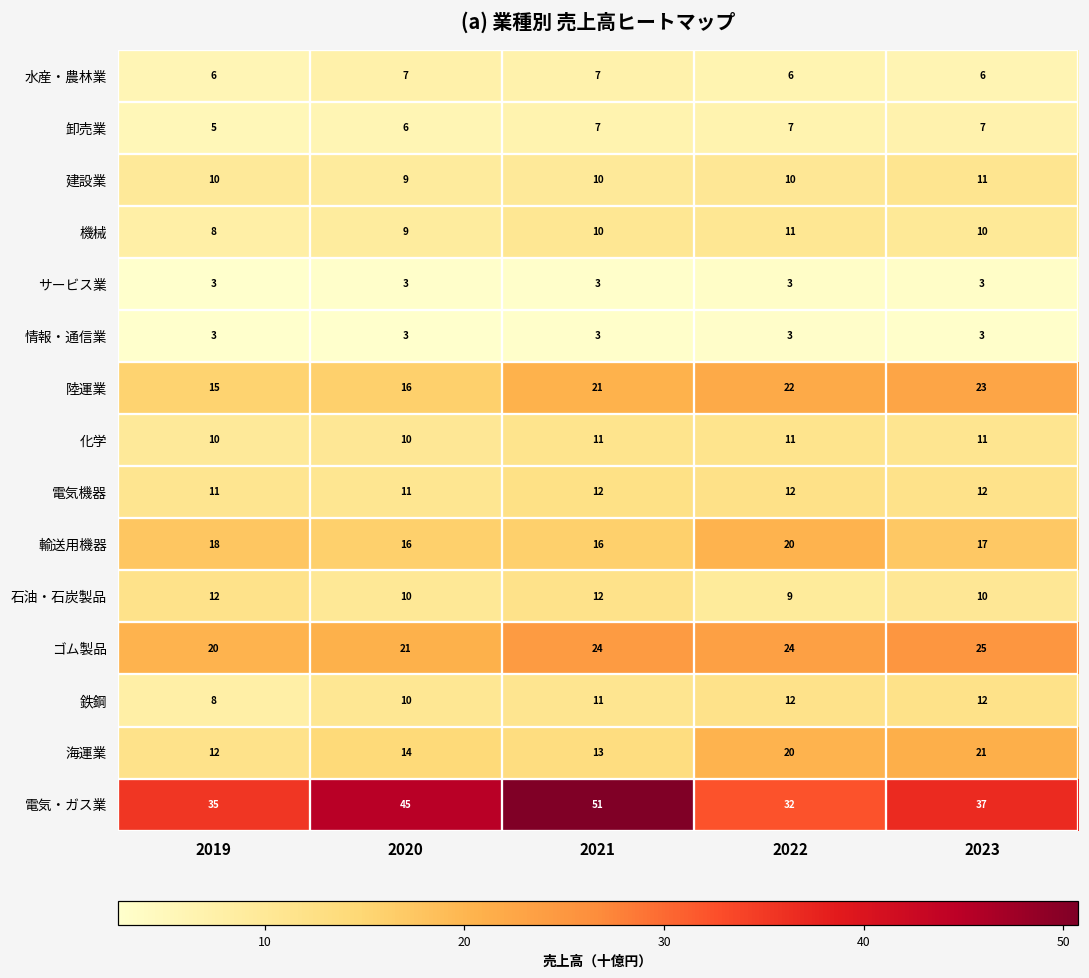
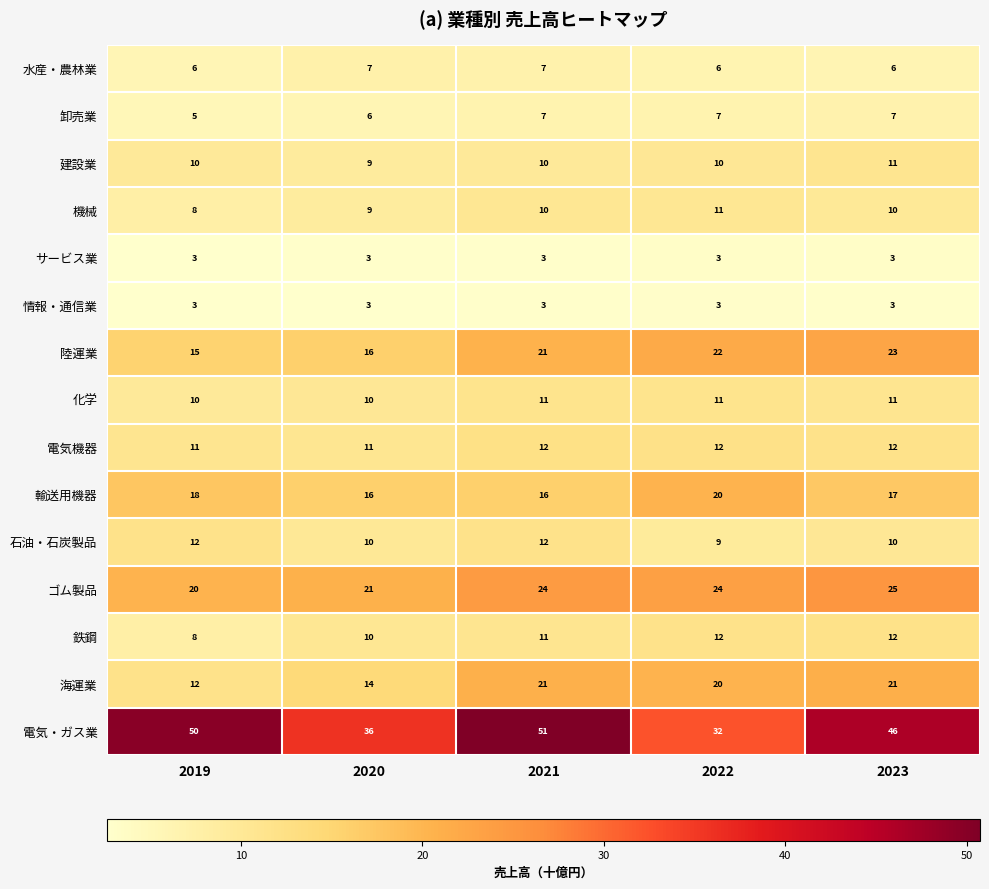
  {
    "水産・農林業": {
      "2019": 6,
      "2020": 7,
      "2021": 7,
      "2022": 6,
      "2023": 6
    },
    "卸売業": {
      "2019": 5,
      "2020": 6,
      "2021": 7,
      "2022": 7,
      "2023": 7
    },
    "建設業": {
      "2019": 10,
      "2020": 9,
      "2021": 10,
      "2022": 10,
      "2023": 11
    },
    "機械": {
      "2019": 8,
      "2020": 9,
      "2021": 10,
      "2022": 11,
      "2023": 10
    },
    "サービス業": {
      "2019": 3,
      "2020": 3,
      "2021": 3,
      "2022": 3,
      "2023": 3
    },
    "情報・通信業": {
      "2019": 3,
      "2020": 3,
      "2021": 3,
      "2022": 3,
      "2023": 3
    },
    "陸運業": {
      "2019": 15,
      "2020": 16,
      "2021": 21,
      "2022": 22,
      "2023": 23
    },
    "化学": {
      "2019": 10,
      "2020": 10,
      "2021": 11,
      "2022": 11,
      "2023": 11
    },
    "電気機器": {
      "2019": 11,
      "2020": 11,
      "2021": 12,
      "2022": 12,
      "2023": 12
    },
    "輸送用機器": {
      "2019": 18,
      "2020": 16,
      "2021": 16,
      "2022": 20,
      "2023": 17
    },
    "石油・石炭製品": {
      "2019": 12,
      "2020": 10,
      "2021": 12,
      "2022": 9,
      "2023": 10
    },
    "ゴム製品": {
      "2019": 20,
      "2020": 21,
      "2021": 24,
      "2022": 24,
      "2023": 25
    },
    "鉄鋼": {
      "2019": 8,
      "2020": 10,
      "2021": 11,
      "2022": 12,
      "2023": 12
    },
    "海運業": {
      "2019": 12,
      "2020": 14,
-     "2021": 13,
+     "2021": 21,
      "2022": 20,
      "2023": 21
    },
    "電気・ガス業": {
-     "2019": 35,
-     "2020": 45,
+     "2019": 50,
+     "2020": 36,
      "2021": 51,
      "2022": 32,
-     "2023": 37
+     "2023": 46
    }
  }
